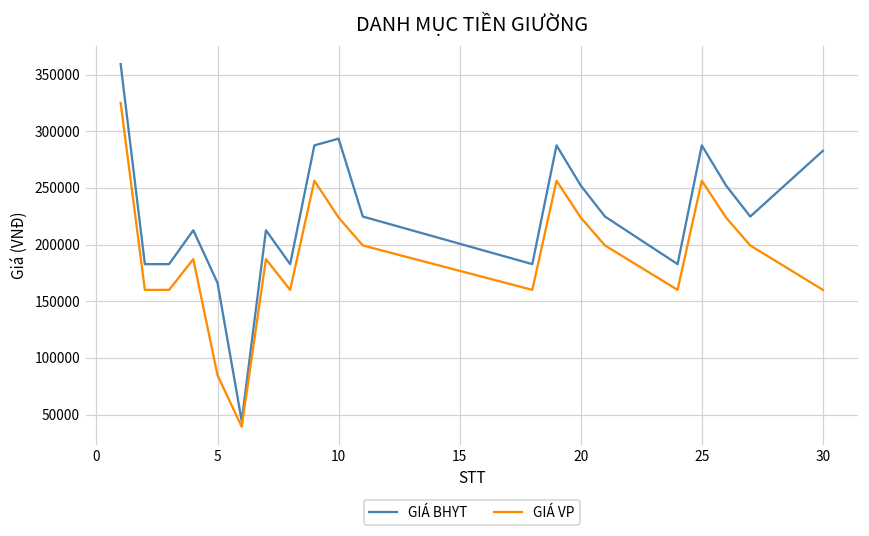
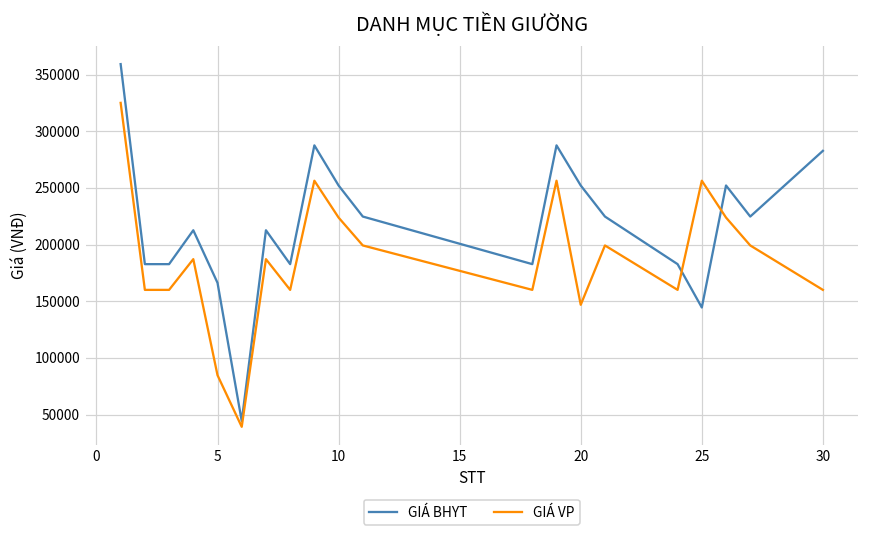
  {
    "GIÁ BHYT": {
      "5": 166000,
-     "10": 293000,
+     "10": 252000,
      "20": 252000,
-     "25": 288000,
+     "25": 144000,
      "30": 283000
    },
    "GIÁ VP": {
      "5": 85000,
      "10": 224000,
-     "20": 224000,
+     "20": 147000,
      "25": 256000,
      "30": 160000
    }
  }
